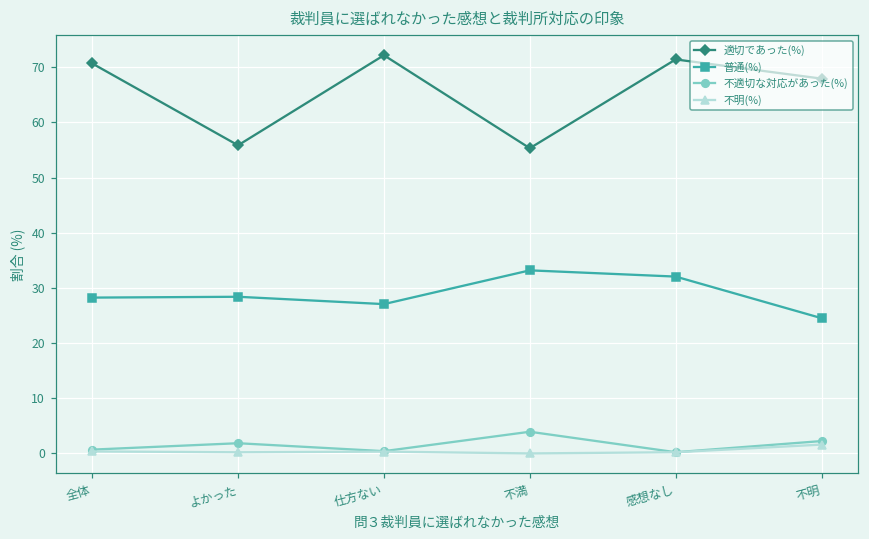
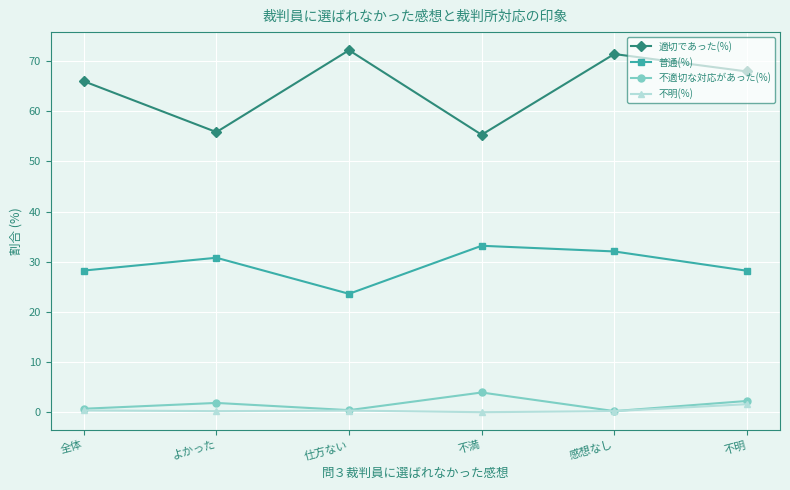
  {
    "適切であった(%)": {
-     "全体": 71,
+     "全体": 66,
      "よかった": 56,
      "仕方ない": 72,
      "不満": 55,
      "感想なし": 71
    },
    "普通(%)": {
      "全体": 28,
-     "よかった": 28,
-     "仕方ない": 27,
+     "よかった": 31,
+     "仕方ない": 24,
      "不満": 33,
      "感想なし": 32,
-     "不明": 25
+     "不明": 28
    }
  }
